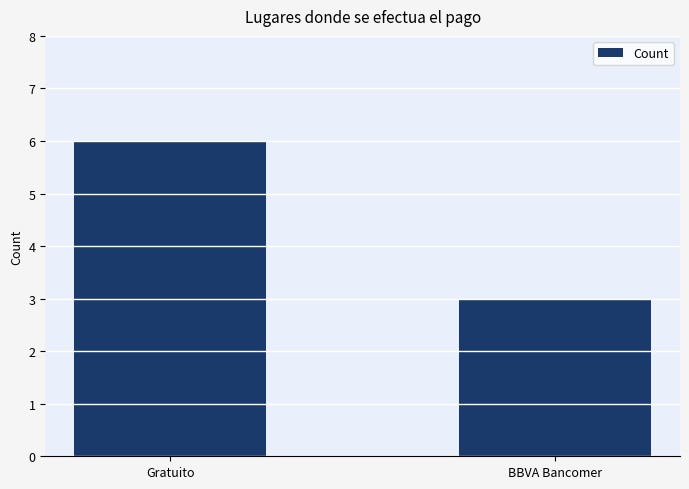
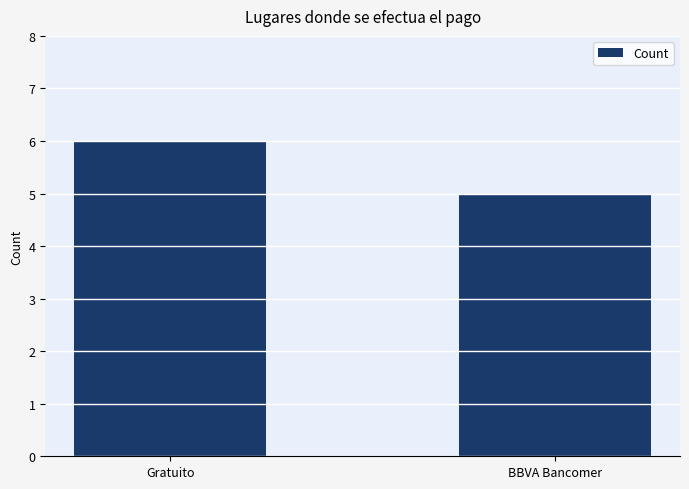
  {
    "Gratuito": 6,
-   "BBVA Bancomer": 3
+   "BBVA Bancomer": 5
  }
